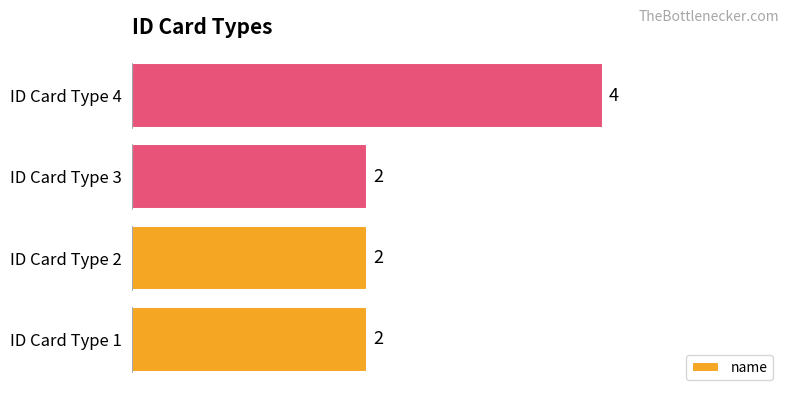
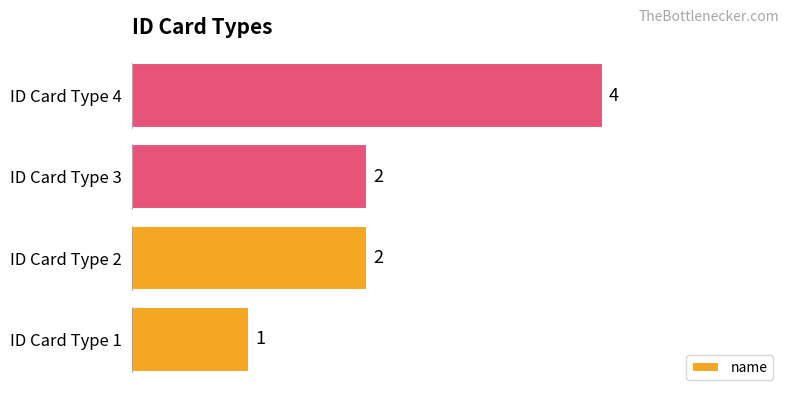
  {
    "name": {
      "ID Card Type 4": 4,
      "ID Card Type 3": 2,
      "ID Card Type 2": 2,
-     "ID Card Type 1": 2
+     "ID Card Type 1": 1
    }
  }
